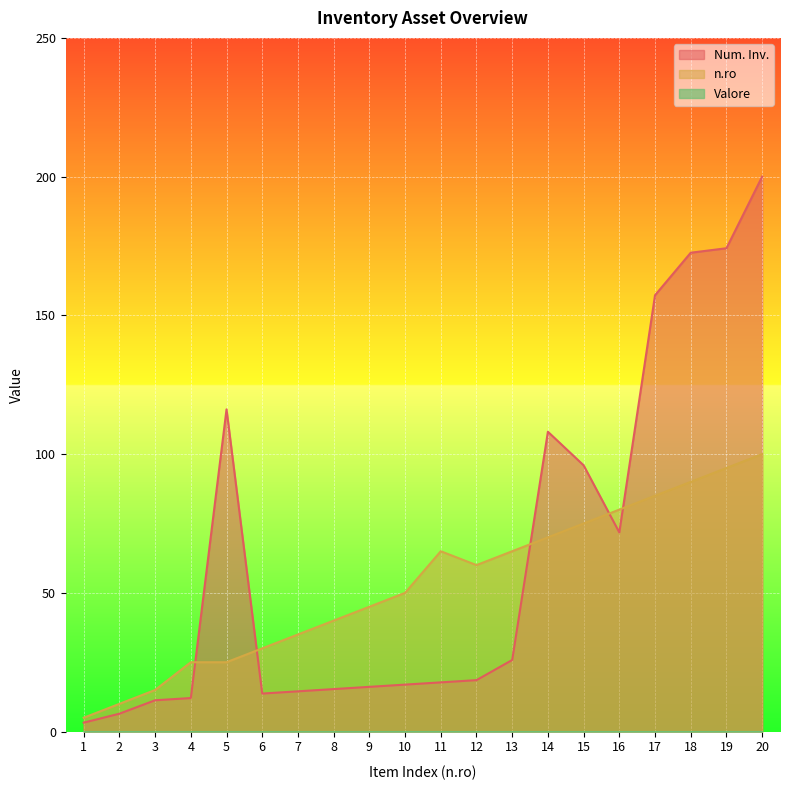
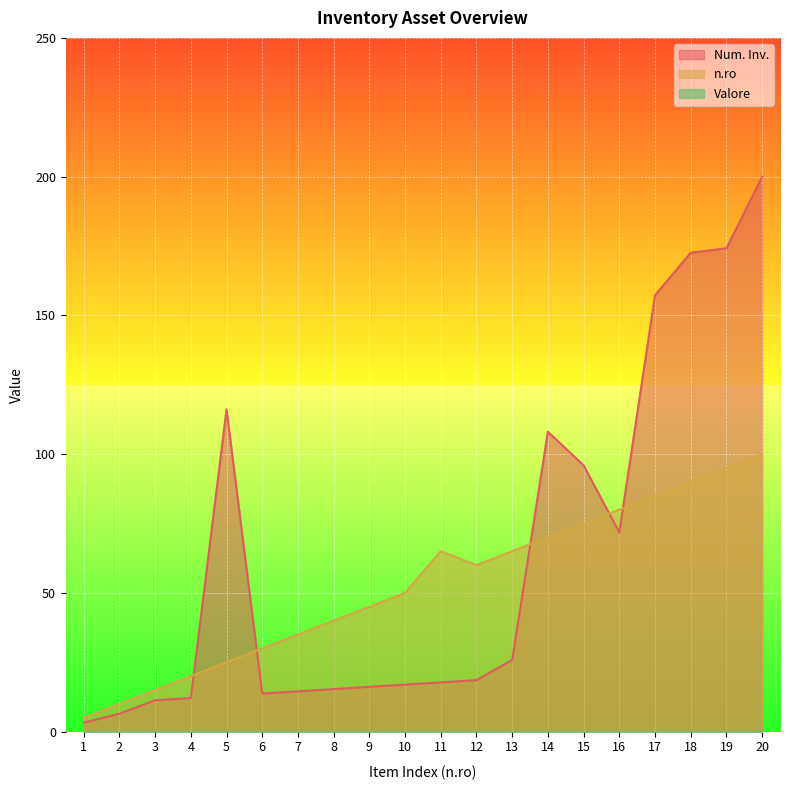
  {
    "Num. Inv.": {
      "1": 3,
      "2": 6,
      "3": 11,
      "4": 12,
      "5": 116,
      "6": 14,
      "7": 15,
      "8": 15,
      "9": 16,
      "10": 17,
      "11": 18,
      "12": 19,
      "13": 26,
      "14": 108,
      "15": 96,
      "16": 72,
      "17": 157,
      "18": 173,
      "19": 174,
      "20": 200
    },
    "n.ro": {
      "1": 5,
      "2": 10,
      "3": 15,
-     "4": 25,
+     "4": 20,
      "5": 25,
      "6": 30,
      "7": 35,
      "8": 40,
      "9": 45,
      "10": 50,
      "11": 65,
      "12": 60,
      "13": 65,
      "14": 70,
      "15": 75,
      "16": 80,
      "17": 85,
      "18": 90,
      "19": 95,
      "20": 100
    },
    "Valore": {
      "1": 0,
      "2": 0,
      "3": 0,
      "4": 0,
      "5": 0,
      "6": 0,
      "7": 0,
      "8": 0,
      "9": 0,
      "10": 0,
      "11": 0,
      "12": 0,
      "13": 0,
      "14": 0,
      "15": 0,
      "16": 0,
      "17": 0,
      "18": 0,
      "19": 0,
      "20": 0
    }
  }
